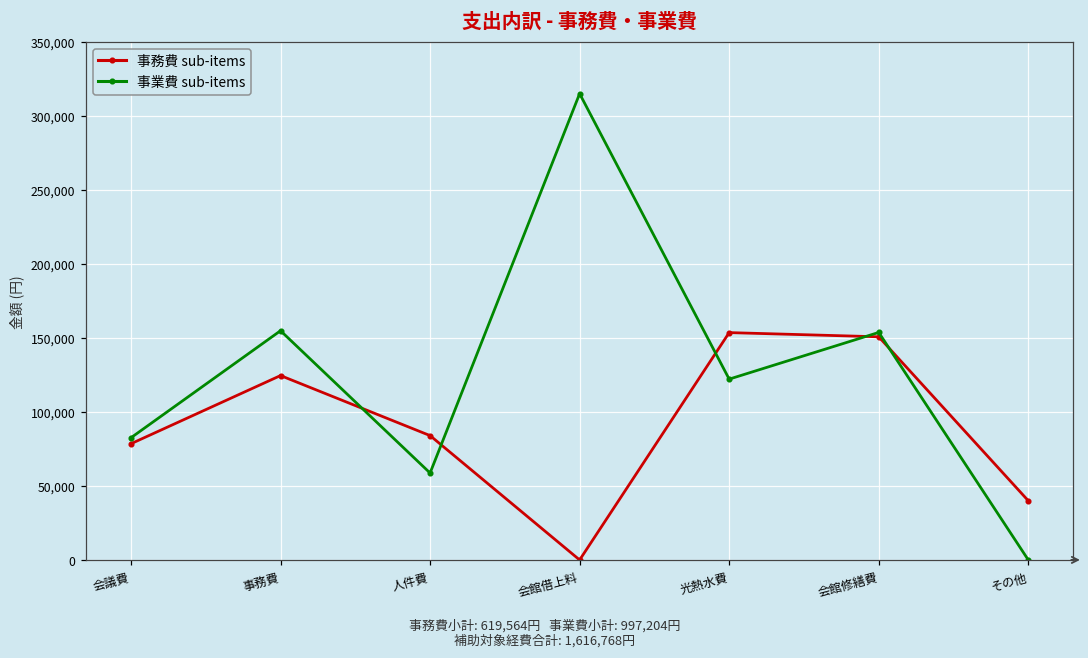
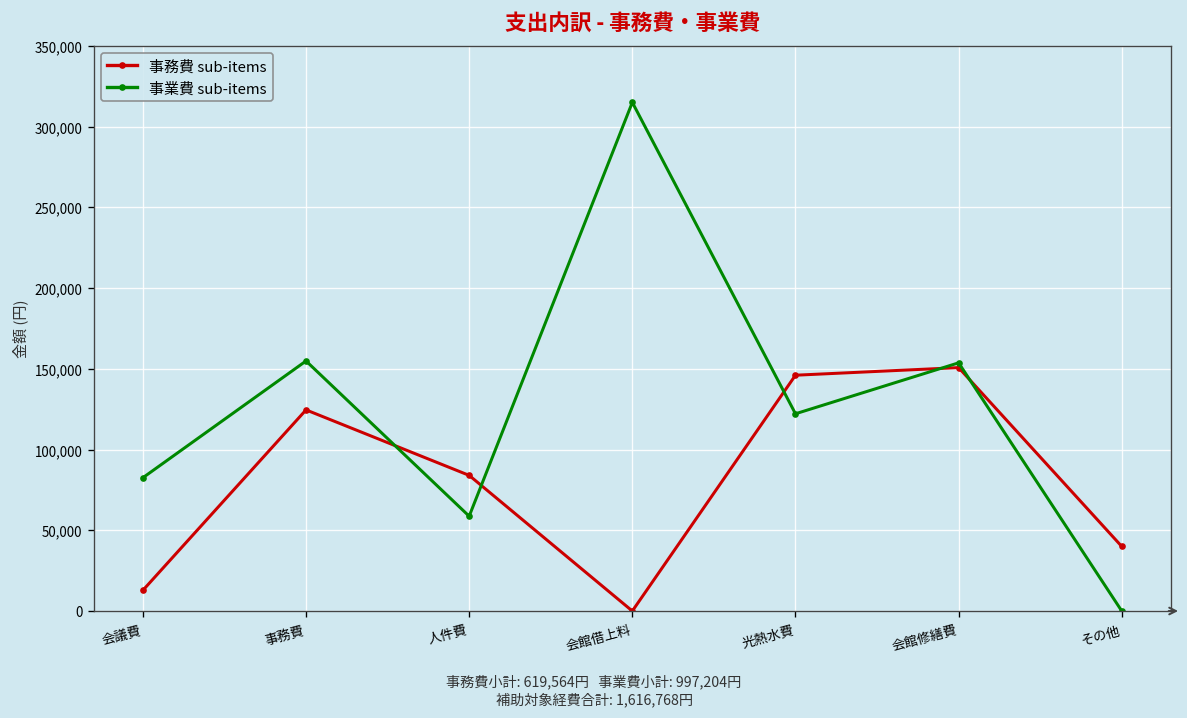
  {
    "事務費 sub-items": {
-     "会議費": "79,000",
+     "会議費": "13,000",
      "事務費": "125,000",
      "人件費": "84,000",
      "会館借上料": "0",
-     "光熱水費": "154,000",
+     "光熱水費": "146,000",
      "会館修繕費": "151,000",
      "その他": "40,000"
    },
    "事業費 sub-items": {
      "会議費": "83,000",
      "事務費": "155,000",
      "人件費": "59,000",
      "会館借上料": "315,000",
      "光熱水費": "122,000",
      "会館修繕費": "154,000",
      "その他": "0"
    }
  }
